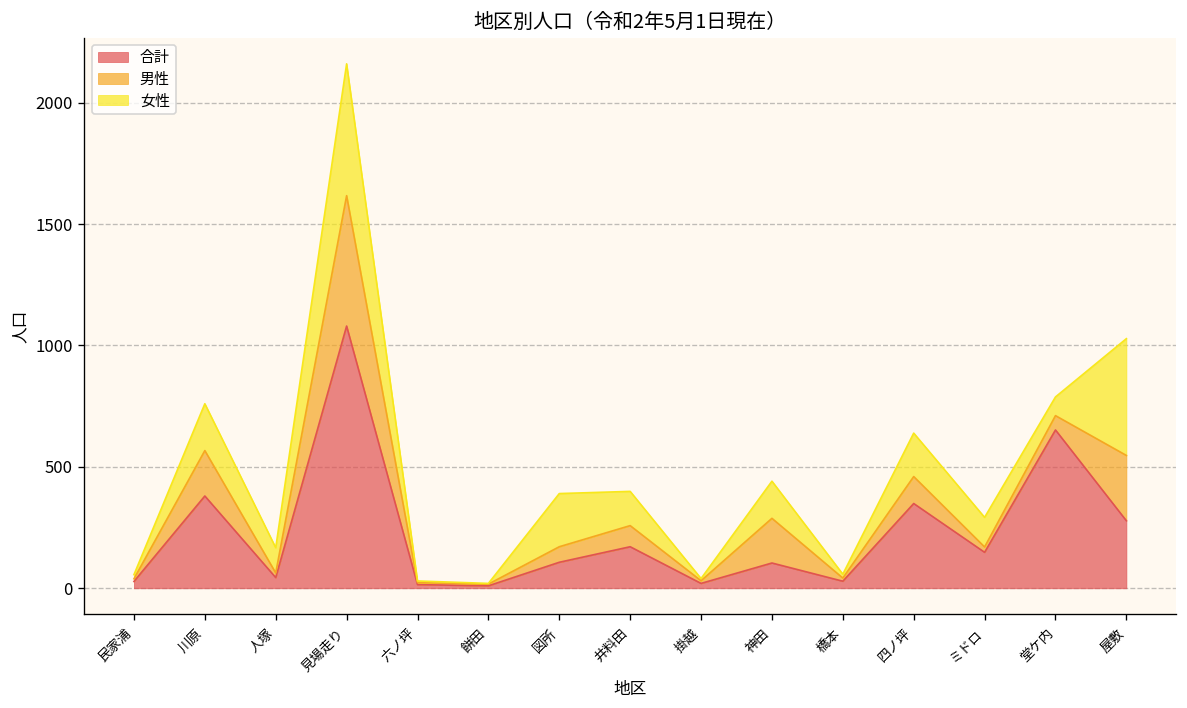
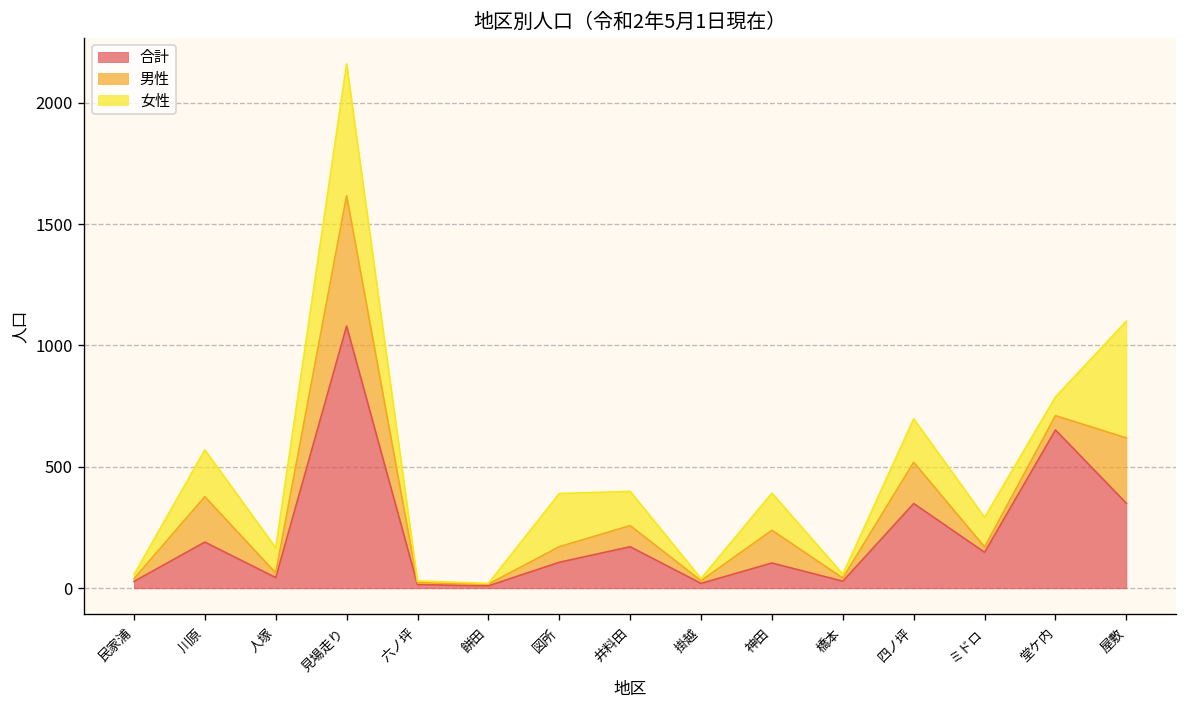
  {
    "合計": {
-     "川原": 380,
+     "川原": 190,
      "人塚": 40,
      "見場走り": 1080,
      "図所": 110,
      "井料田": 170,
      "神田": 100,
      "橋本": 30,
      "四ノ坪": 350,
      "ミドロ": 150,
      "堂ケ内": 650,
-     "屋敷": 280
+     "屋敷": 350
    },
    "男性": {
      "川原": 190,
      "人塚": 20,
      "見場走り": 540,
      "図所": 60,
      "井料田": 90,
-     "神田": 180,
+     "神田": 140,
      "橋本": 10,
-     "四ノ坪": 110,
+     "四ノ坪": 170,
      "ミドロ": 20,
      "堂ケ内": 60,
      "屋敷": 270
    },
    "女性": {
      "民家浦": 20,
      "川原": 190,
      "人塚": 100,
      "見場走り": 540,
      "図所": 220,
      "井料田": 140,
      "神田": 150,
      "橋本": 20,
      "四ノ坪": 180,
      "ミドロ": 120,
      "堂ケ内": 80,
      "屋敷": 480
    }
  }
